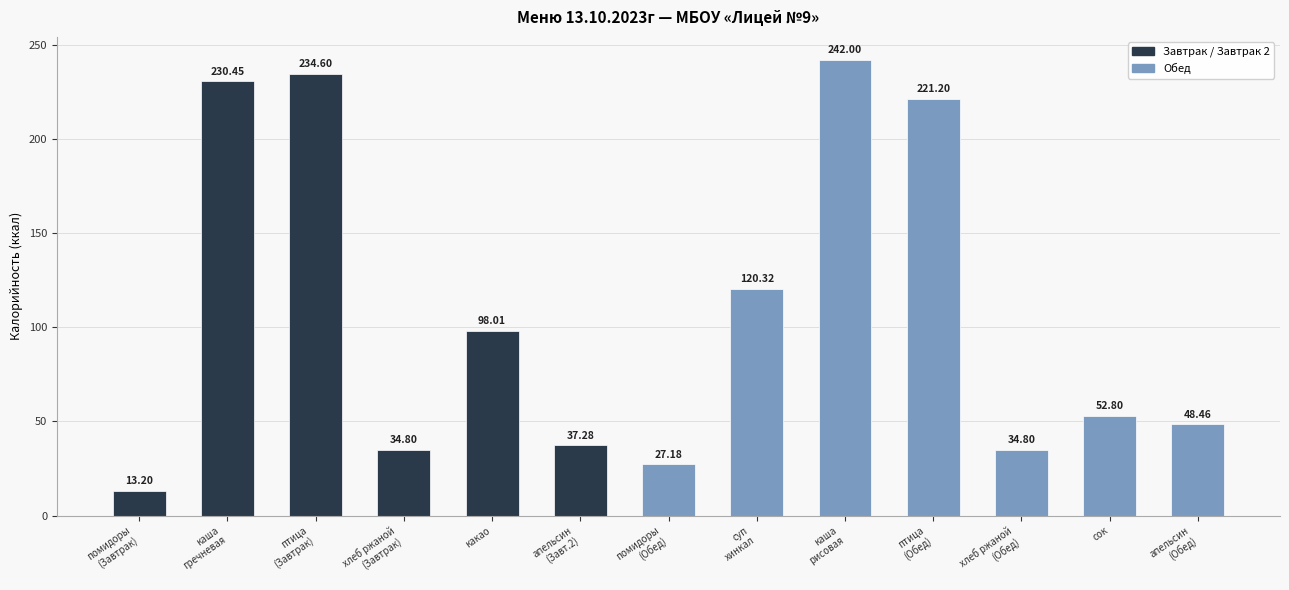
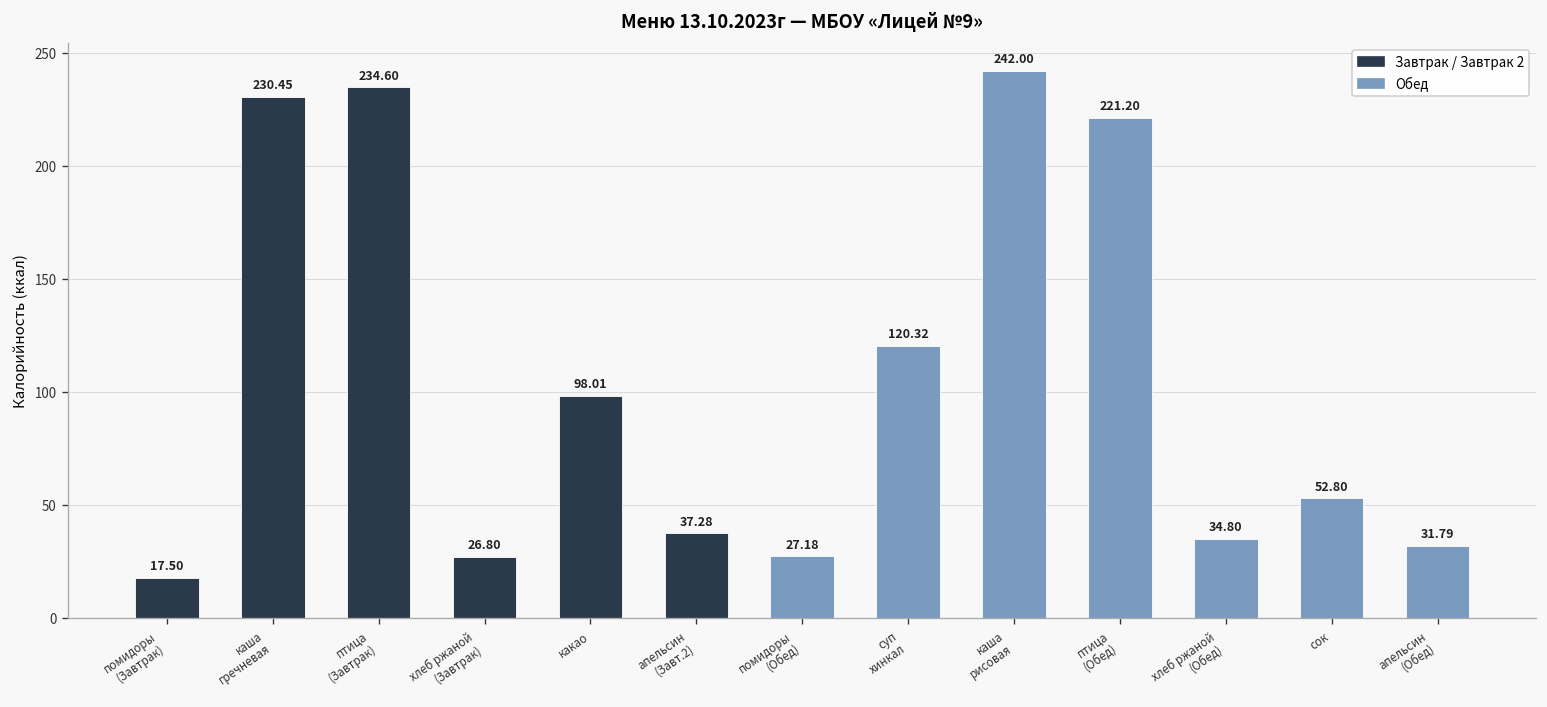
  {
-   "помидоры (Завтрак)": 13.20,
+   "помидоры (Завтрак)": 17.50,
    "каша гречневая": 230.45,
    "птица (Завтрак)": 234.60,
-   "хлеб ржаной (Завтрак)": 34.80,
+   "хлеб ржаной (Завтрак)": 26.80,
    "какао": 98.01,
    "апельсин (Завт.2)": 37.28,
    "помидоры (Обед)": 27.18,
    "суп хинкал": 120.32,
    "каша рисовая": 242.00,
    "птица (Обед)": 221.20,
    "хлеб ржаной (Обед)": 34.80,
    "сок": 52.80,
-   "апельсин (Обед)": 48.46
+   "апельсин (Обед)": 31.79
  }
